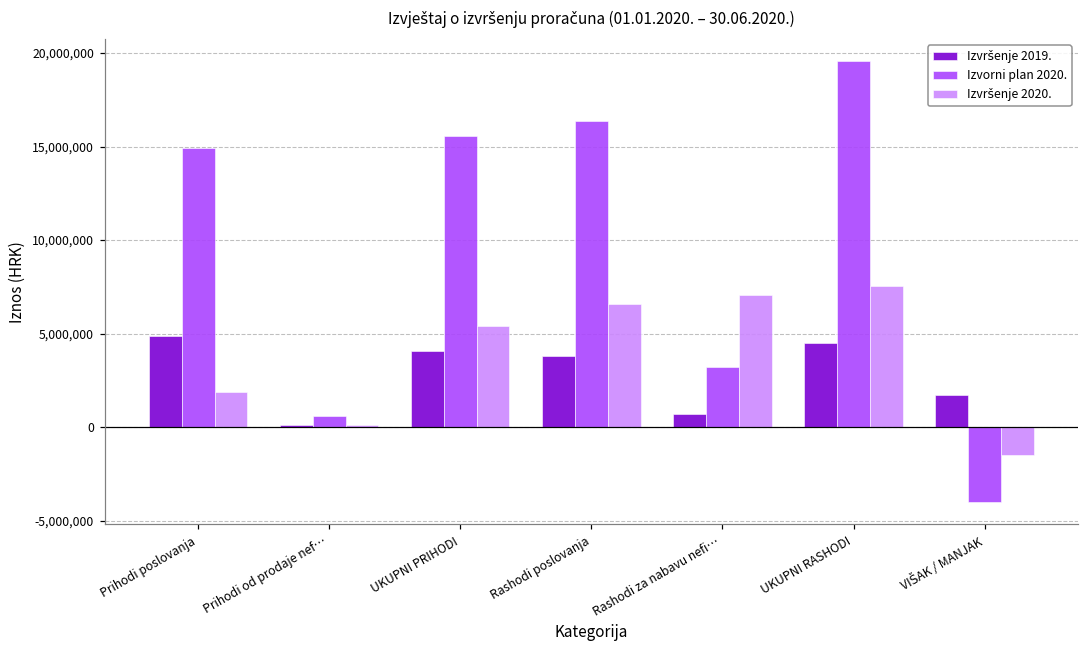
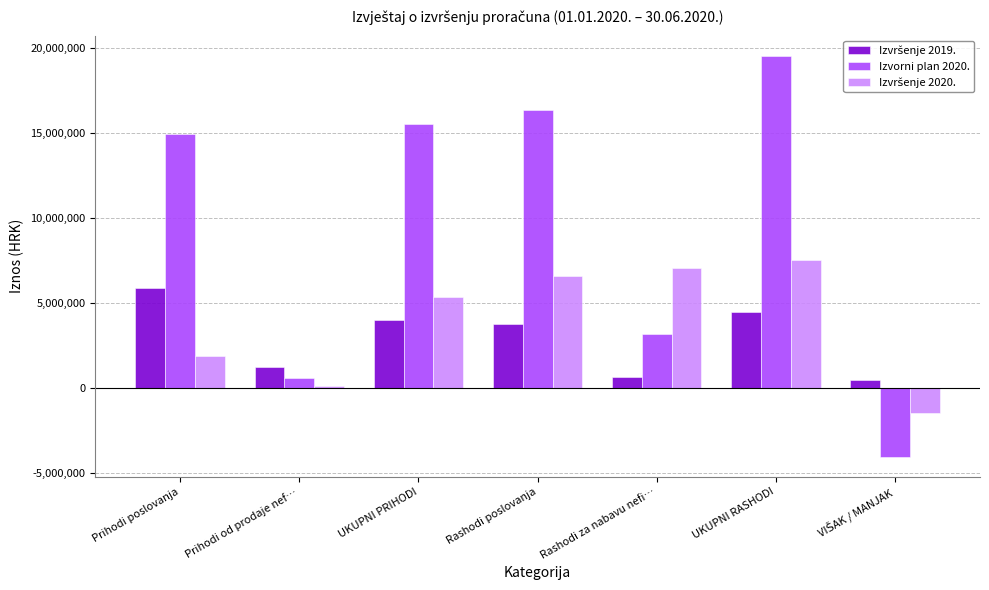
  {
    "Izvršenje 2019.": {
-     "Prihodi poslovanja": "4,900,000",
-     "Prihodi od prodaje nef…": "100,000",
+     "Prihodi poslovanja": "5,900,000",
+     "Prihodi od prodaje nef…": "1,200,000",
      "UKUPNI PRIHODI": "4,000,000",
      "Rashodi poslovanja": "3,800,000",
      "Rashodi za nabavu nefi…": "700,000",
      "UKUPNI RASHODI": "4,500,000",
-     "VIŠAK / MANJAK": "1,700,000"
+     "VIŠAK / MANJAK": "500,000"
    },
    "Izvorni plan 2020.": {
      "Prihodi poslovanja": "14,900,000",
      "Prihodi od prodaje nef…": "600,000",
      "UKUPNI PRIHODI": "15,500,000",
      "Rashodi poslovanja": "16,400,000",
      "Rashodi za nabavu nefi…": "3,200,000",
      "UKUPNI RASHODI": "19,600,000",
      "VIŠAK / MANJAK": "-4,000,000"
    },
    "Izvršenje 2020.": {
      "Prihodi poslovanja": "1,900,000",
      "UKUPNI PRIHODI": "5,400,000",
      "Rashodi poslovanja": "6,600,000",
      "Rashodi za nabavu nefi…": "7,100,000",
      "UKUPNI RASHODI": "7,500,000",
      "VIŠAK / MANJAK": "-1,500,000"
    }
  }
